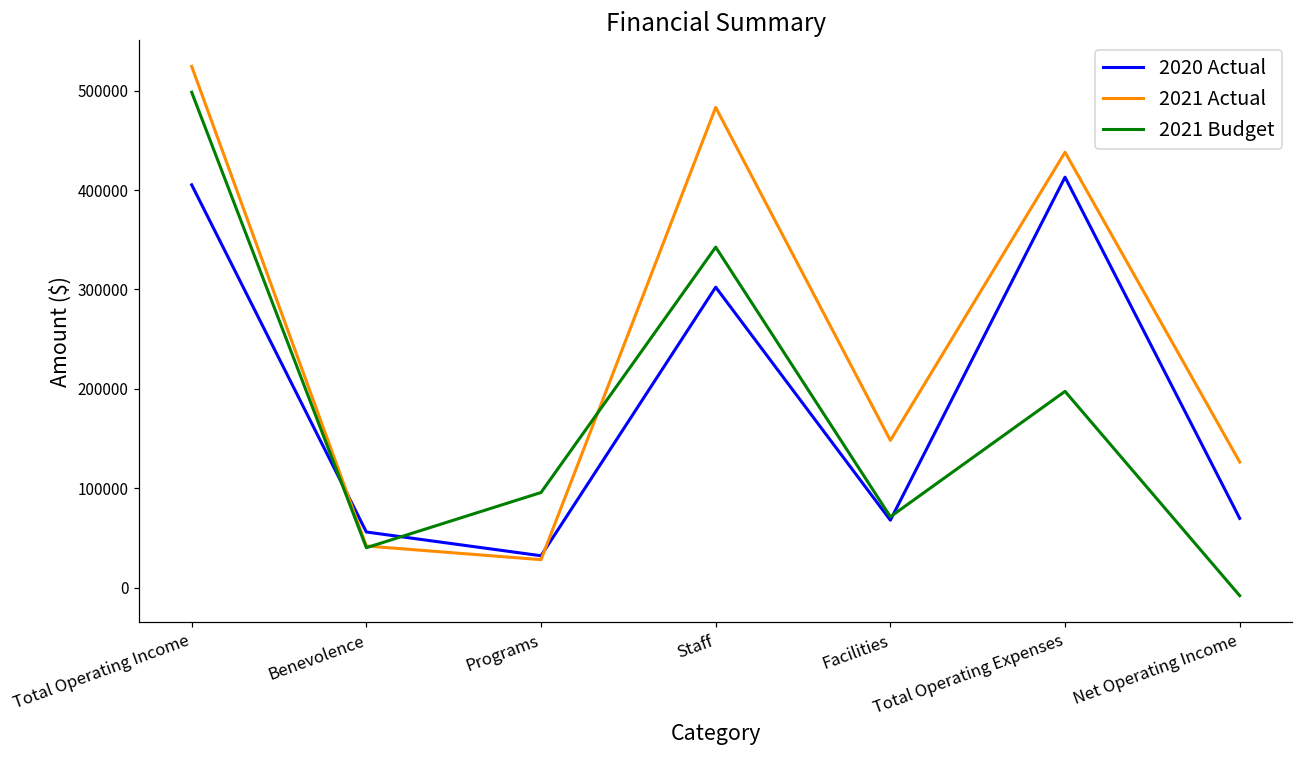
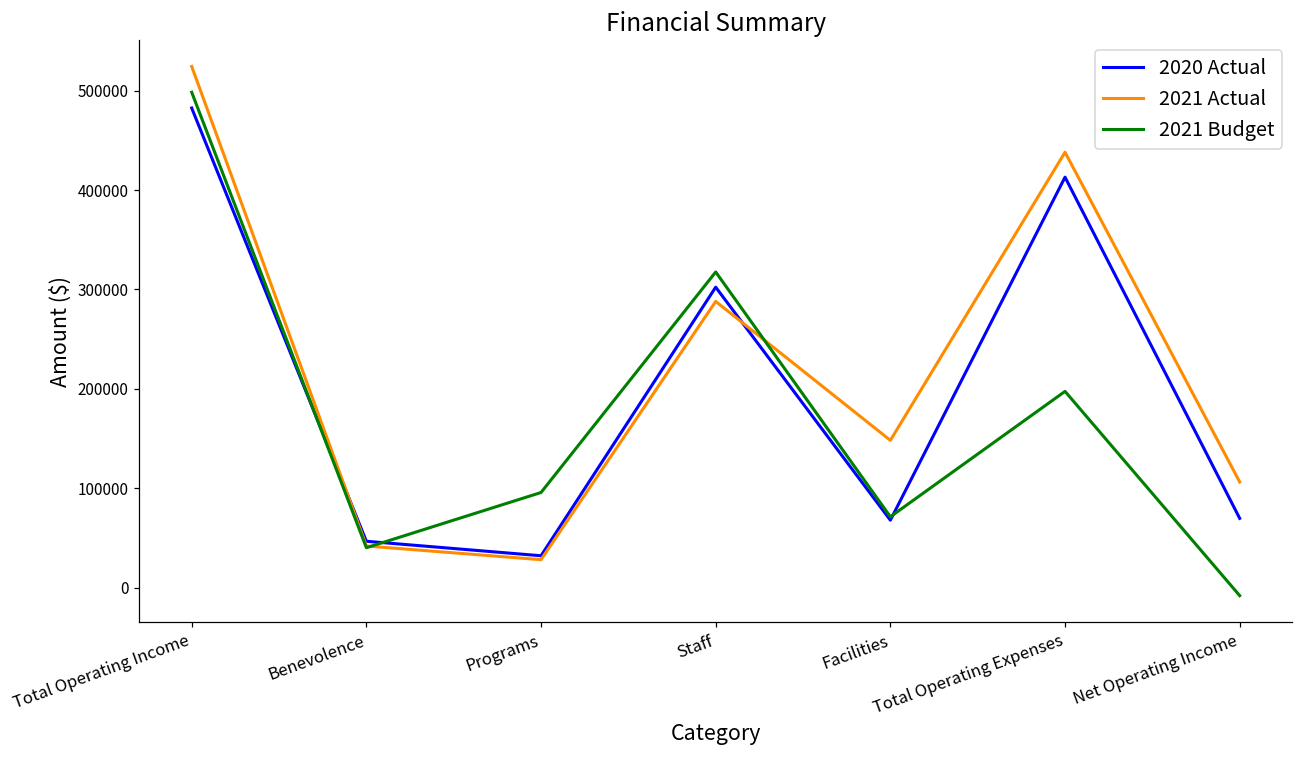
  {
    "2020 Actual": {
-     "Total Operating Income": 410000,
-     "Benevolence": 60000,
+     "Total Operating Income": 480000,
+     "Benevolence": 50000,
      "Programs": 30000,
      "Staff": 300000,
      "Facilities": 70000,
      "Total Operating Expenses": 410000,
      "Net Operating Income": 70000
    },
    "2021 Actual": {
      "Total Operating Income": 520000,
      "Programs": 30000,
-     "Staff": 480000,
+     "Staff": 290000,
      "Facilities": 150000,
      "Total Operating Expenses": 440000,
-     "Net Operating Income": 130000
+     "Net Operating Income": 110000
    },
    "2021 Budget": {
      "Total Operating Income": 500000,
      "Programs": 100000,
-     "Staff": 340000,
+     "Staff": 320000,
      "Facilities": 70000,
      "Total Operating Expenses": 200000,
      "Net Operating Income": -10000
    }
  }
